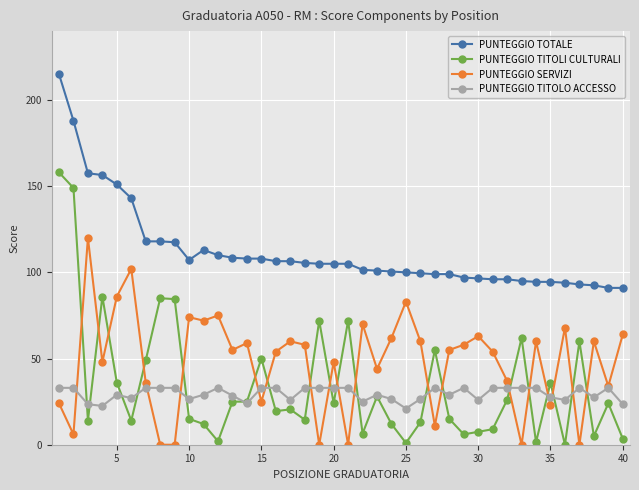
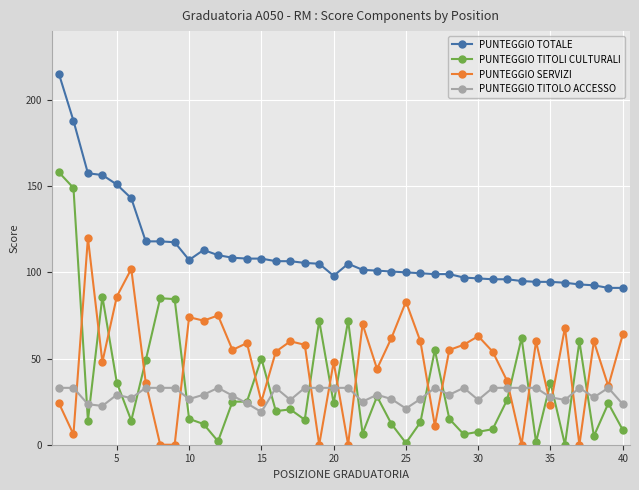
  {
    "PUNTEGGIO TOTALE": {
      "5": 151,
      "10": 107,
      "15": 108,
-     "20": 105,
+     "20": 98,
      "25": 100,
      "30": 97,
      "35": 95,
      "40": 91
    },
    "PUNTEGGIO TITOLI CULTURALI": {
      "5": 36,
      "10": 15,
      "15": 50,
      "20": 24,
      "25": 1,
      "30": 8,
      "35": 36,
-     "40": 4
+     "40": 9
    },
    "PUNTEGGIO SERVIZI": {
      "5": 86,
      "10": 74,
      "15": 25,
      "20": 48,
      "25": 83,
      "30": 63,
      "35": 23,
      "40": 64
    },
    "PUNTEGGIO TITOLO ACCESSO": {
      "5": 29,
      "10": 27,
-     "15": 33,
+     "15": 19,
      "20": 33,
      "25": 21,
      "30": 26,
      "35": 28,
      "40": 24
    }
  }
